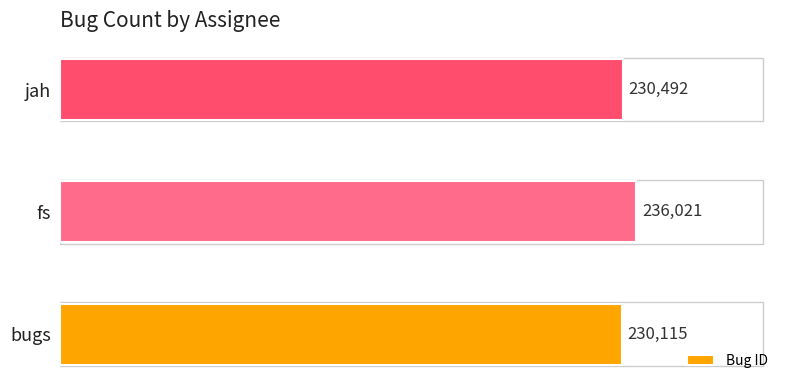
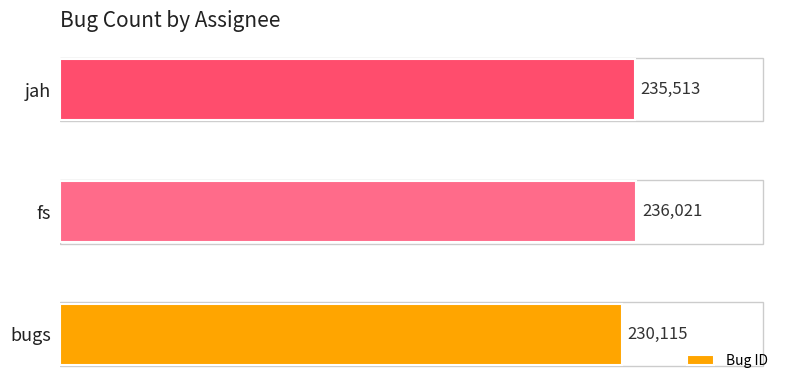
  {
-   "jah": "230,492",
+   "jah": "235,513",
    "fs": "236,021",
    "bugs": "230,115"
  }
